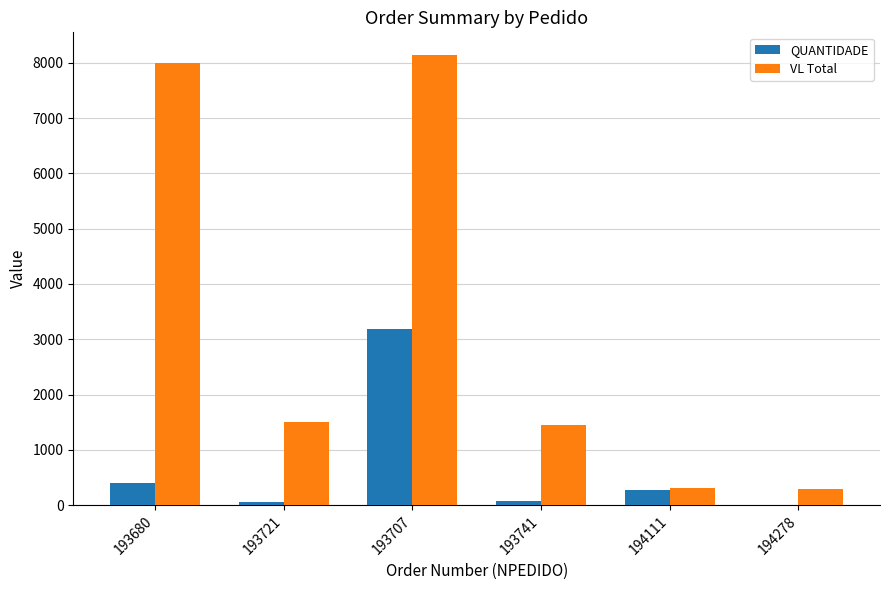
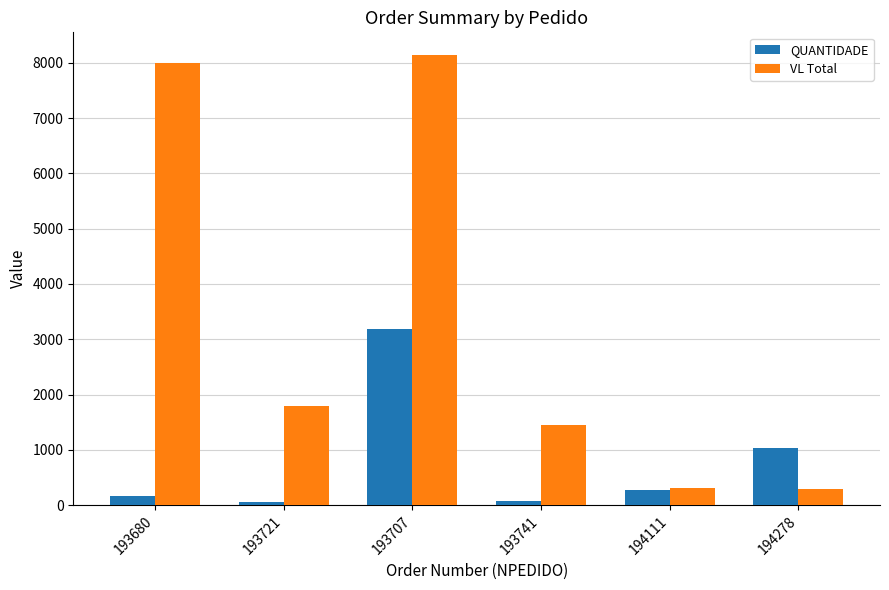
  {
    "QUANTIDADE": {
-     "193680": 400,
+     "193680": 200,
      "193721": 100,
      "193707": 3200,
      "193741": 100,
      "194111": 300,
-     "194278": 0
+     "194278": 1000
    },
    "VL Total": {
      "193680": 8000,
-     "193721": 1500,
+     "193721": 1800,
      "193707": 8100,
      "193741": 1500,
      "194111": 300,
      "194278": 300
    }
  }
